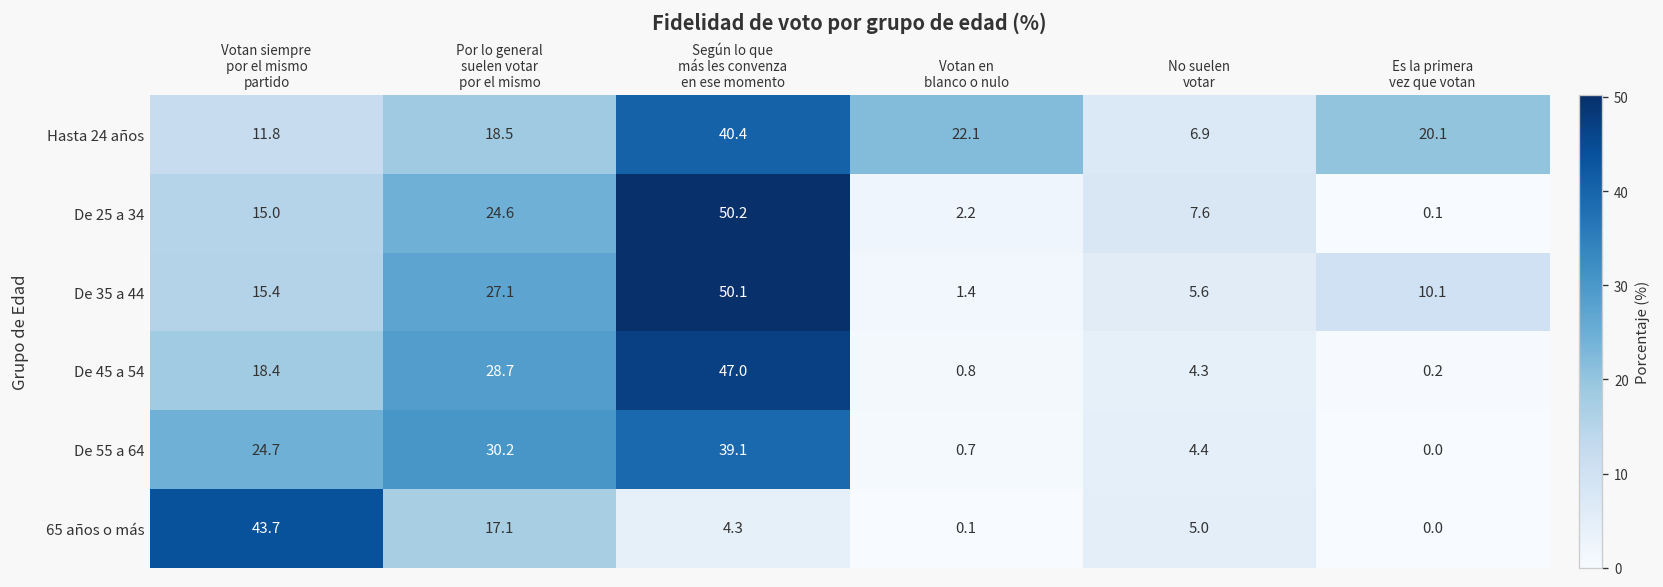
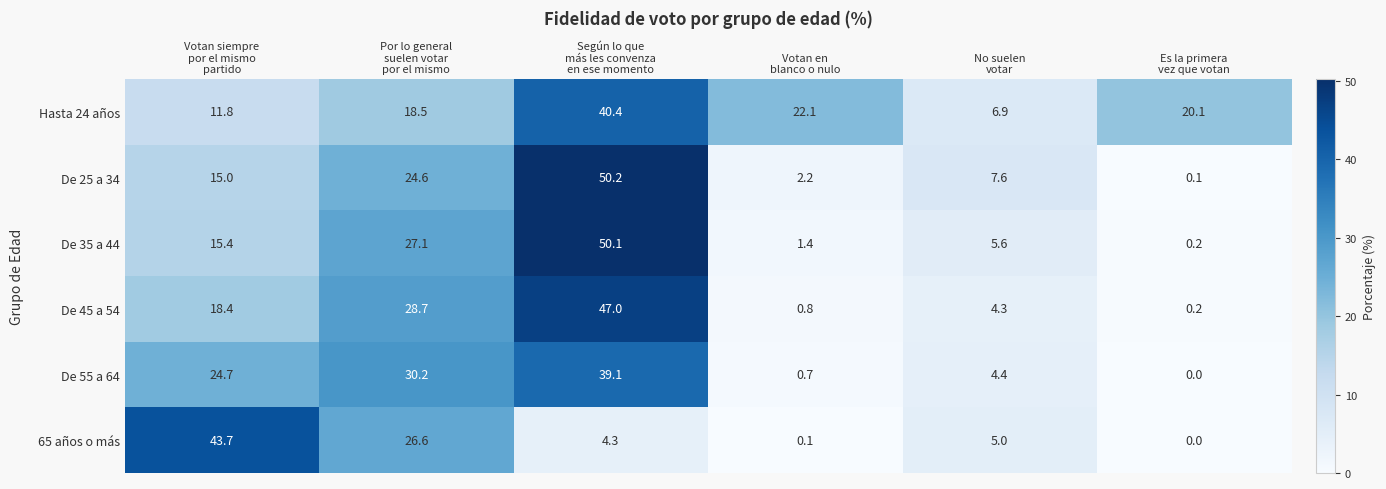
  {
    "Hasta 24 años": {
      "Votan siempre por el mismo partido": 11.8,
      "Por lo general suelen votar por el mismo": 18.5,
      "Según lo que más les convenza en ese momento": 40.4,
      "Votan en blanco o nulo": 22.1,
      "No suelen votar": 6.9,
      "Es la primera vez que votan": 20.1
    },
    "De 25 a 34": {
      "Votan siempre por el mismo partido": 15.0,
      "Por lo general suelen votar por el mismo": 24.6,
      "Según lo que más les convenza en ese momento": 50.2,
      "Votan en blanco o nulo": 2.2,
      "No suelen votar": 7.6,
      "Es la primera vez que votan": 0.1
    },
    "De 35 a 44": {
      "Votan siempre por el mismo partido": 15.4,
      "Por lo general suelen votar por el mismo": 27.1,
      "Según lo que más les convenza en ese momento": 50.1,
      "Votan en blanco o nulo": 1.4,
      "No suelen votar": 5.6,
-     "Es la primera vez que votan": 10.1
+     "Es la primera vez que votan": 0.2
    },
    "De 45 a 54": {
      "Votan siempre por el mismo partido": 18.4,
      "Por lo general suelen votar por el mismo": 28.7,
      "Según lo que más les convenza en ese momento": 47.0,
      "Votan en blanco o nulo": 0.8,
      "No suelen votar": 4.3,
      "Es la primera vez que votan": 0.2
    },
    "De 55 a 64": {
      "Votan siempre por el mismo partido": 24.7,
      "Por lo general suelen votar por el mismo": 30.2,
      "Según lo que más les convenza en ese momento": 39.1,
      "Votan en blanco o nulo": 0.7,
      "No suelen votar": 4.4,
      "Es la primera vez que votan": 0.0
    },
    "65 años o más": {
      "Votan siempre por el mismo partido": 43.7,
-     "Por lo general suelen votar por el mismo": 17.1,
+     "Por lo general suelen votar por el mismo": 26.6,
      "Según lo que más les convenza en ese momento": 4.3,
      "Votan en blanco o nulo": 0.1,
      "No suelen votar": 5.0,
      "Es la primera vez que votan": 0.0
    }
  }
